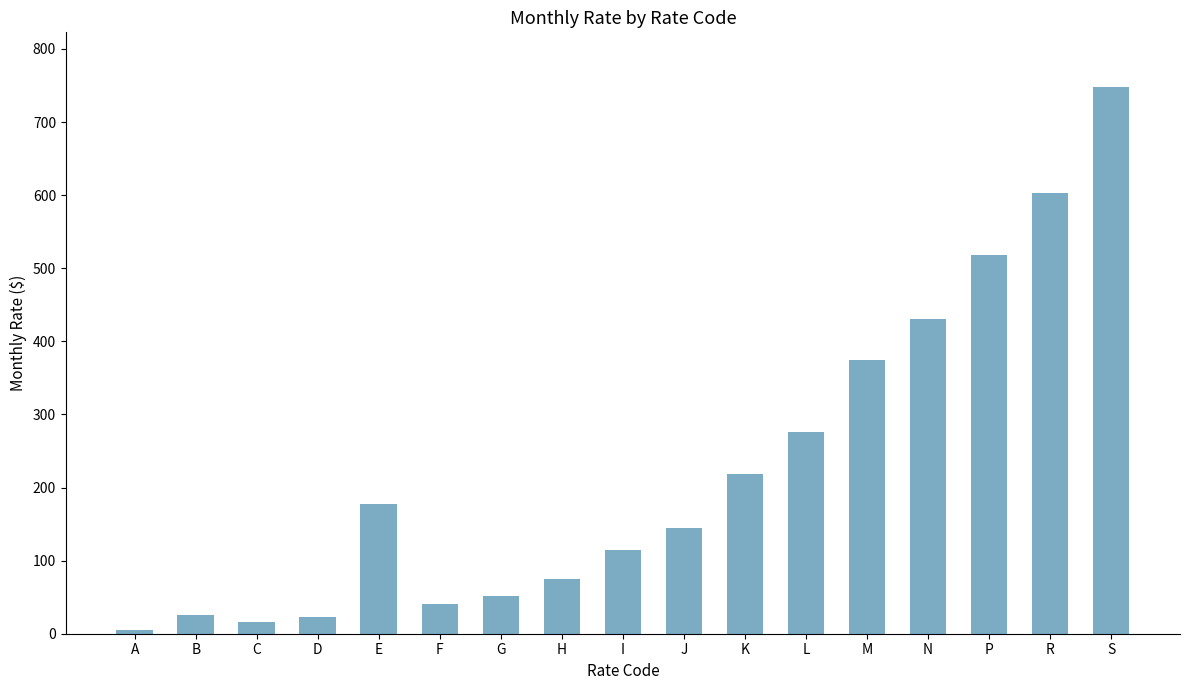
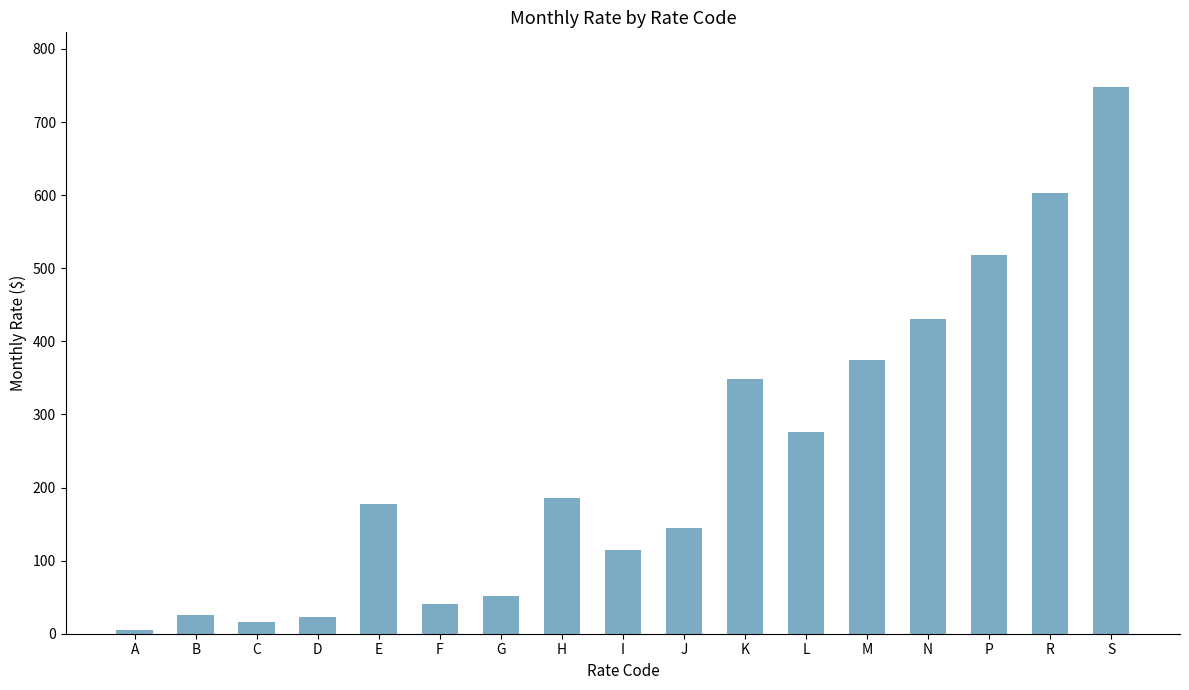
  {
    "A": 10,
    "B": 30,
    "C": 20,
    "D": 20,
    "E": 180,
    "F": 40,
    "G": 50,
-   "H": 80,
+   "H": 190,
    "I": 120,
    "J": 140,
-   "K": 220,
+   "K": 350,
    "L": 280,
    "M": 370,
    "N": 430,
    "P": 520,
    "R": 600,
    "S": 750
  }
